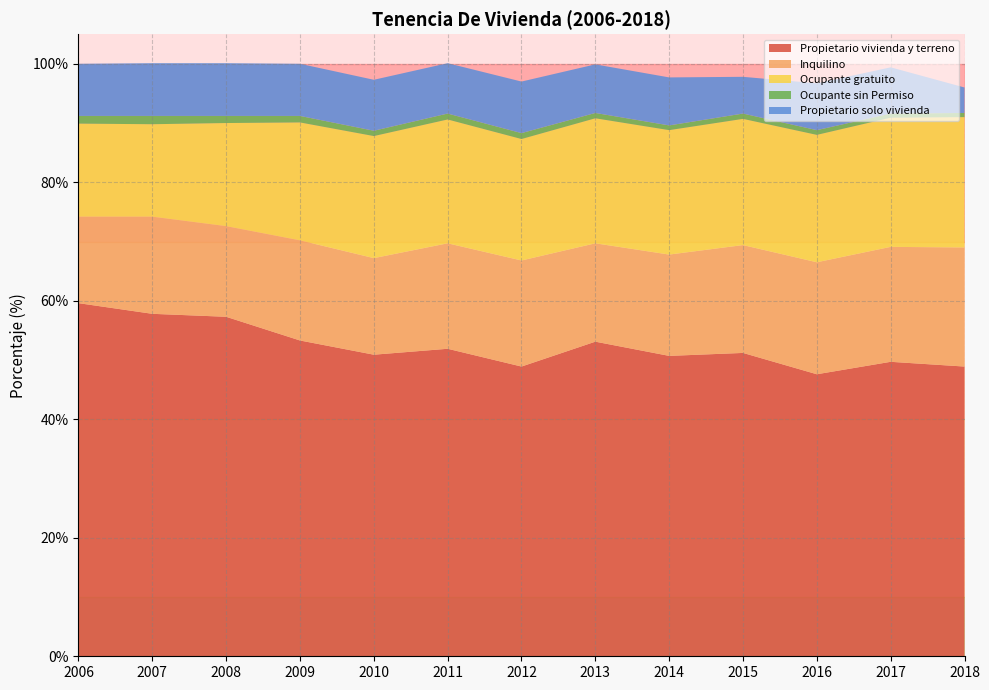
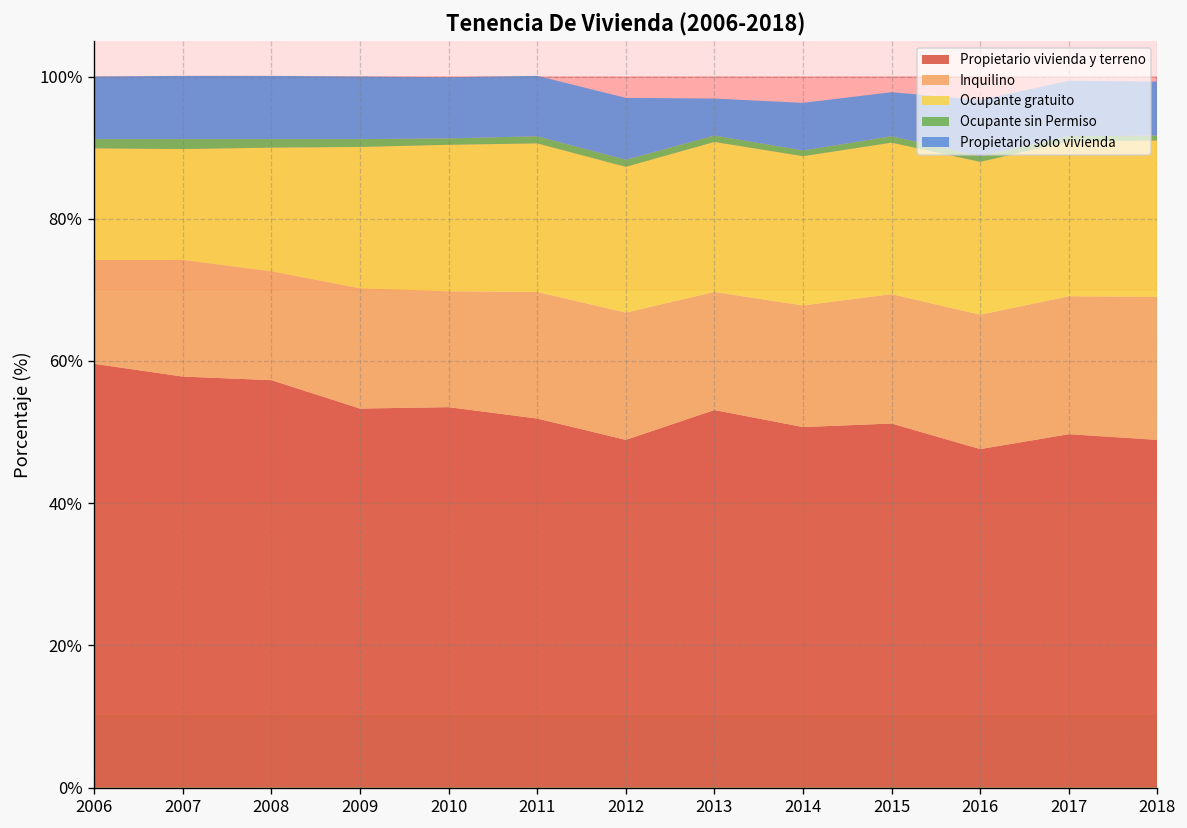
  {
    "Propietario vivienda y terreno": {
      "2006": "60%",
      "2007": "58%",
      "2008": "57%",
      "2009": "53%",
-     "2010": "51%",
+     "2010": "54%",
      "2011": "52%",
      "2012": "49%",
      "2013": "53%",
      "2014": "51%",
      "2015": "51%",
      "2016": "48%",
      "2017": "50%",
      "2018": "49%"
    },
    "Ocupante sin Permiso": {
      "2006": "1%",
      "2007": "1%",
      "2008": "1%",
      "2009": "1%",
      "2010": "1%",
      "2011": "1%",
      "2012": "1%",
      "2013": "1%",
      "2014": "1%",
      "2015": "1%",
      "2016": "1%",
      "2018": "1%"
    },
    "Propietario solo vivienda": {
      "2006": "9%",
      "2007": "9%",
      "2008": "9%",
      "2009": "9%",
      "2010": "9%",
      "2011": "9%",
      "2012": "9%",
-     "2013": "8%",
-     "2014": "8%",
+     "2013": "5%",
+     "2014": "7%",
      "2015": "6%",
-     "2018": "4%"
+     "2018": "8%"
    }
  }
